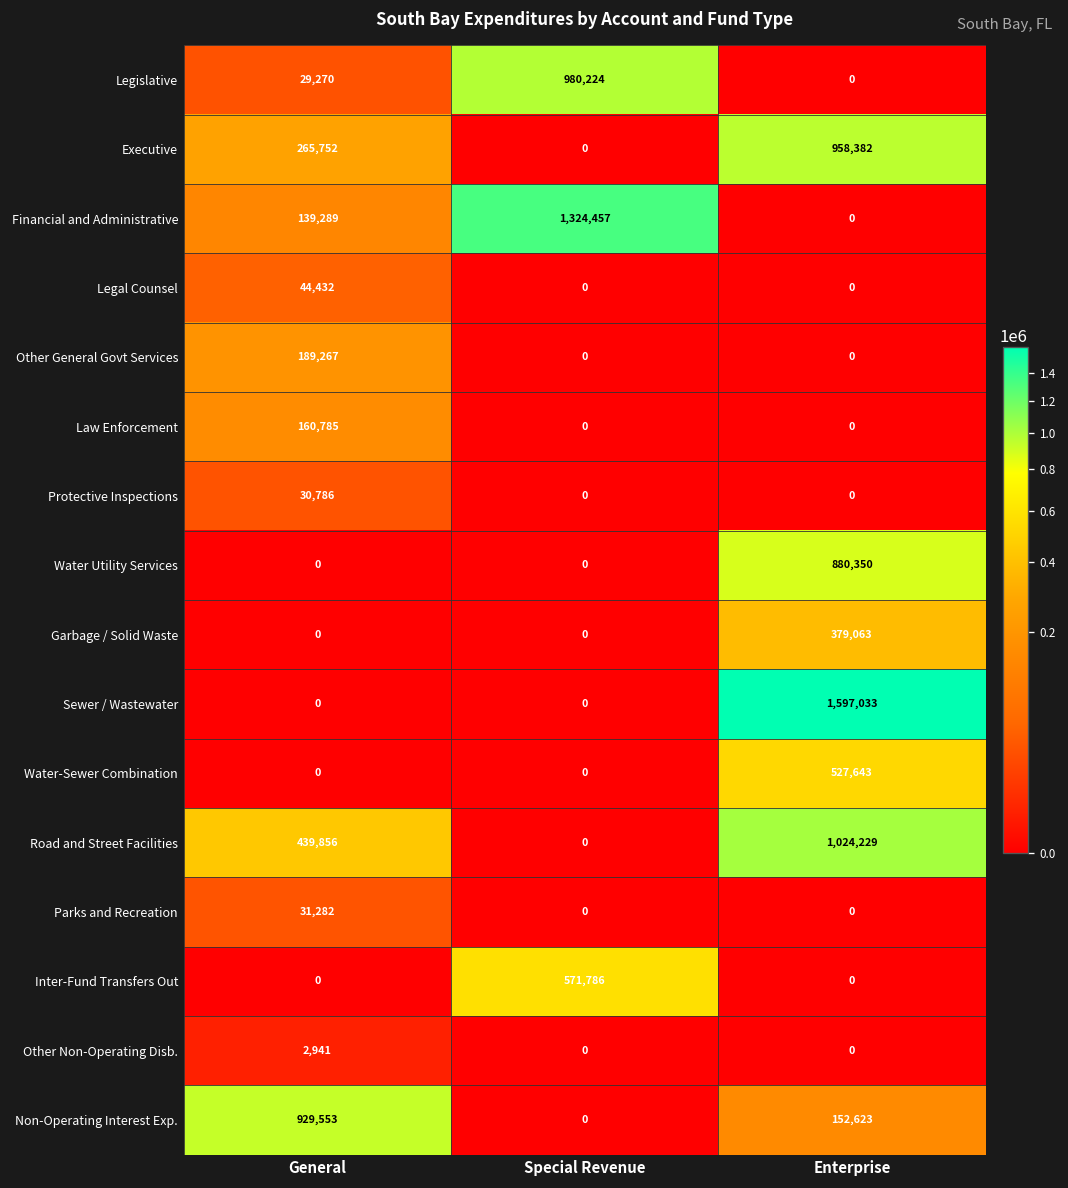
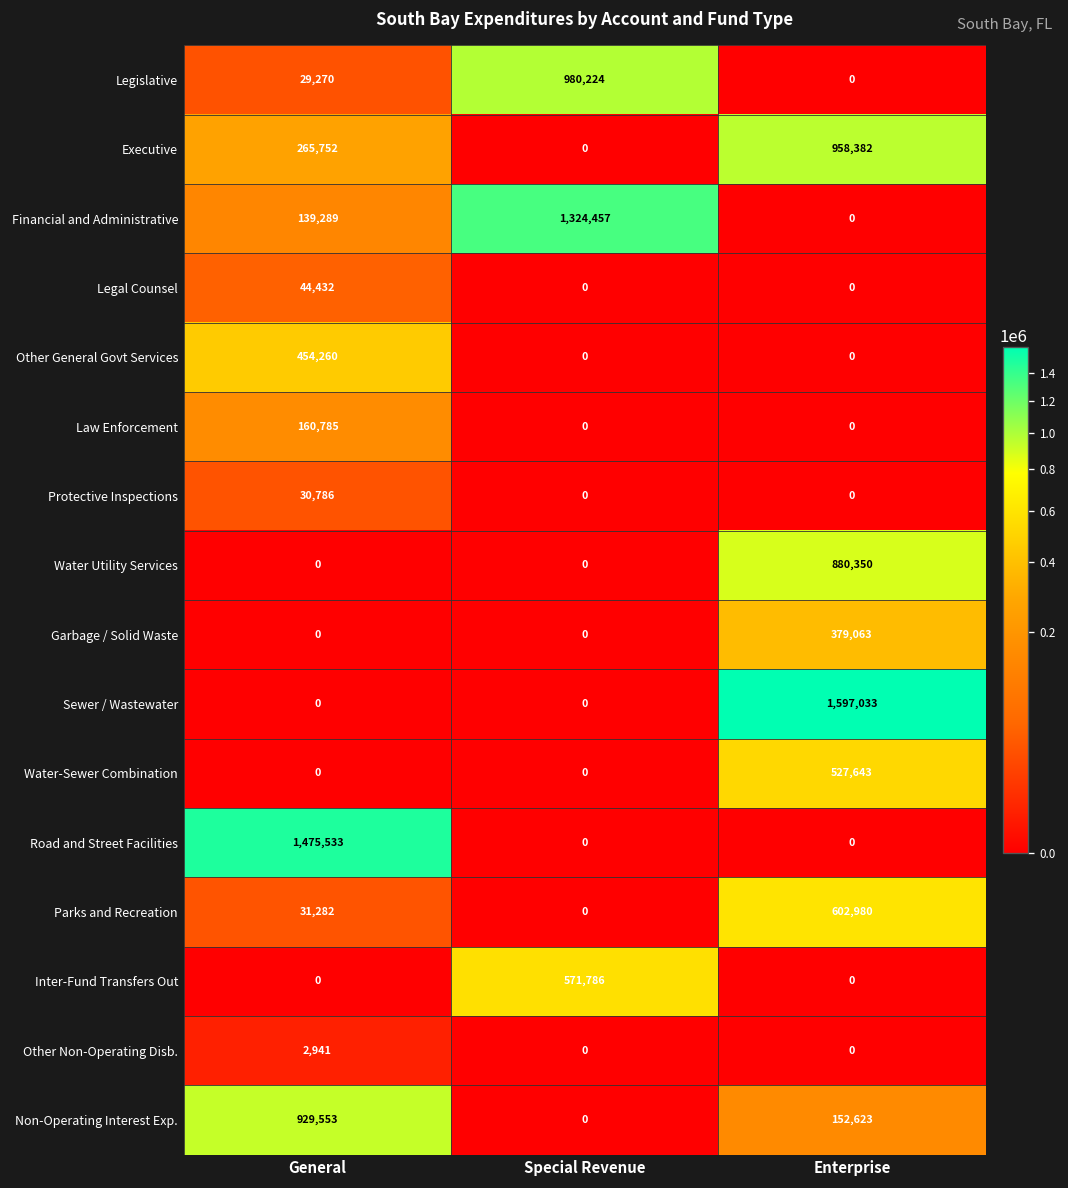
  {
    "Legislative": {
      "General": "29,270",
      "Special Revenue": "980,224",
      "Enterprise": "0"
    },
    "Executive": {
      "General": "265,752",
      "Special Revenue": "0",
      "Enterprise": "958,382"
    },
    "Financial and Administrative": {
      "General": "139,289",
      "Special Revenue": "1,324,457",
      "Enterprise": "0"
    },
    "Legal Counsel": {
      "General": "44,432",
      "Special Revenue": "0",
      "Enterprise": "0"
    },
    "Other General Govt Services": {
-     "General": "189,267",
+     "General": "454,260",
      "Special Revenue": "0",
      "Enterprise": "0"
    },
    "Law Enforcement": {
      "General": "160,785",
      "Special Revenue": "0",
      "Enterprise": "0"
    },
    "Protective Inspections": {
      "General": "30,786",
      "Special Revenue": "0",
      "Enterprise": "0"
    },
    "Water Utility Services": {
      "General": "0",
      "Special Revenue": "0",
      "Enterprise": "880,350"
    },
    "Garbage / Solid Waste": {
      "General": "0",
      "Special Revenue": "0",
      "Enterprise": "379,063"
    },
    "Sewer / Wastewater": {
      "General": "0",
      "Special Revenue": "0",
      "Enterprise": "1,597,033"
    },
    "Water-Sewer Combination": {
      "General": "0",
      "Special Revenue": "0",
      "Enterprise": "527,643"
    },
    "Road and Street Facilities": {
-     "General": "439,856",
+     "General": "1,475,533",
      "Special Revenue": "0",
-     "Enterprise": "1,024,229"
+     "Enterprise": "0"
    },
    "Parks and Recreation": {
      "General": "31,282",
      "Special Revenue": "0",
-     "Enterprise": "0"
+     "Enterprise": "602,980"
    },
    "Inter-Fund Transfers Out": {
      "General": "0",
      "Special Revenue": "571,786",
      "Enterprise": "0"
    },
    "Other Non-Operating Disb.": {
      "General": "2,941",
      "Special Revenue": "0",
      "Enterprise": "0"
    },
    "Non-Operating Interest Exp.": {
      "General": "929,553",
      "Special Revenue": "0",
      "Enterprise": "152,623"
    }
  }
